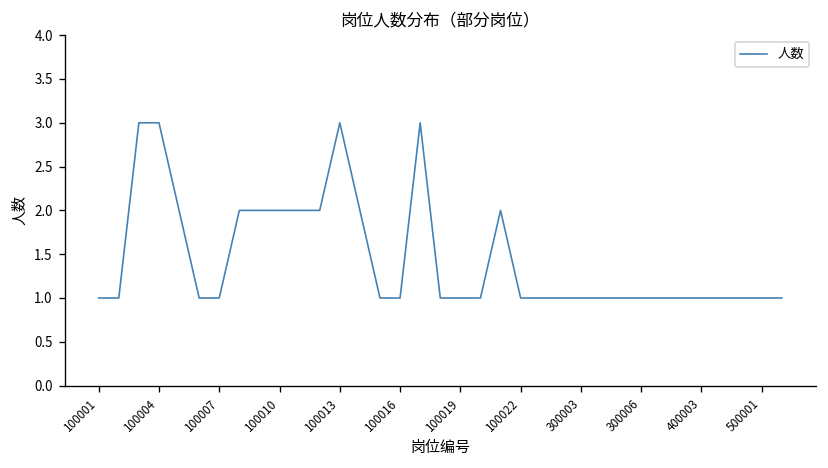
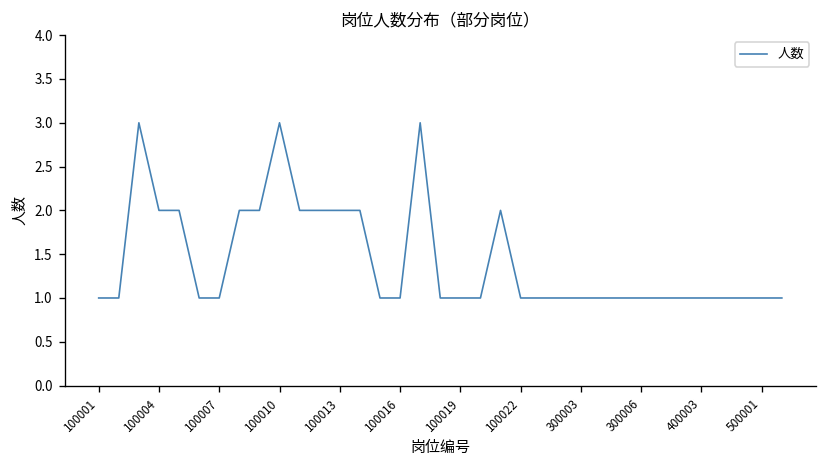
  {
    "100001": 1,
-   "100004": 3,
+   "100004": 2,
    "100007": 1,
-   "100010": 2,
-   "100013": 3,
+   "100010": 3,
+   "100013": 2,
    "100016": 1,
    "100019": 1,
    "100022": 1,
    "300003": 1,
    "300006": 1,
    "400003": 1,
    "500001": 1
  }
